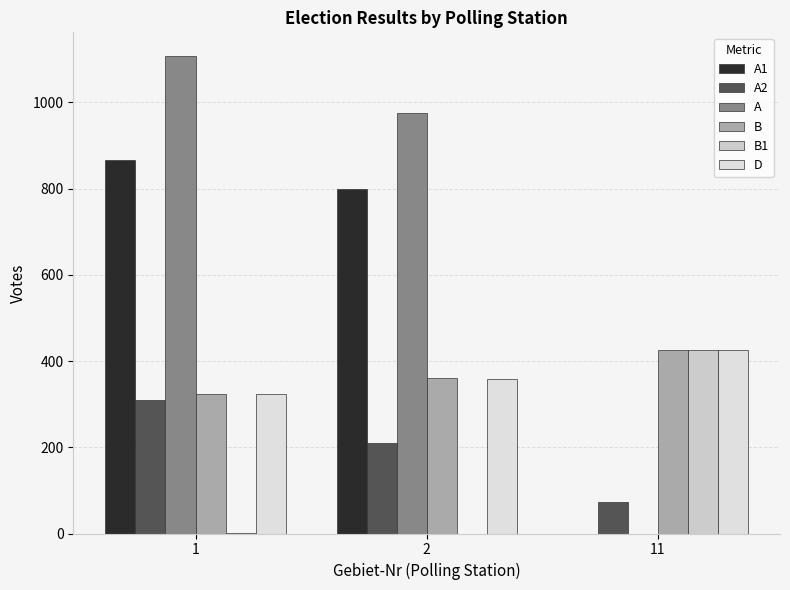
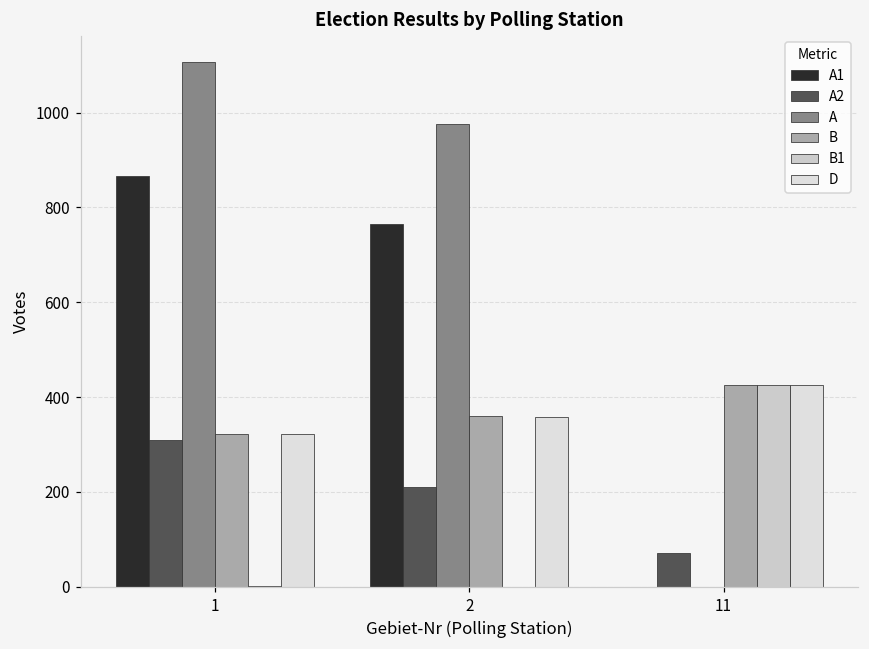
  {
    "A1": {
      "1": 870,
-     "2": 800,
+     "2": 770,
      "11": 0
    },
    "A2": {
      "1": 310,
      "2": 210,
      "11": 70
    }
  }
